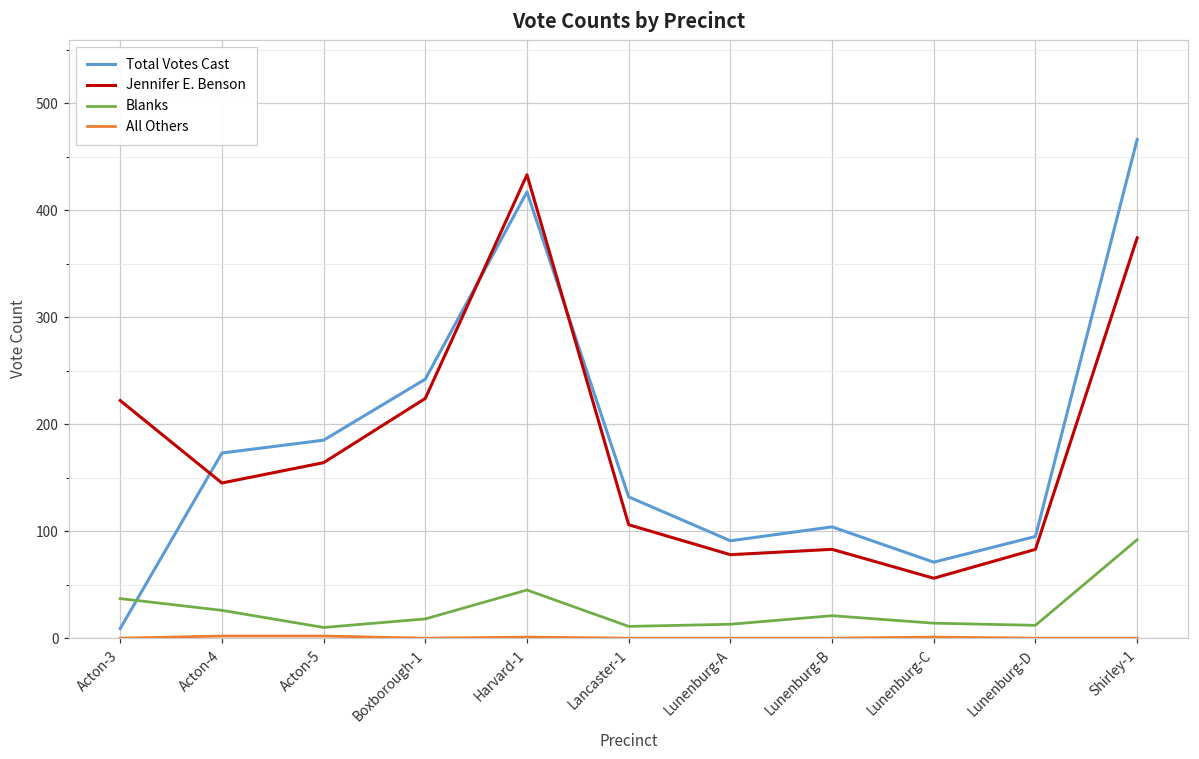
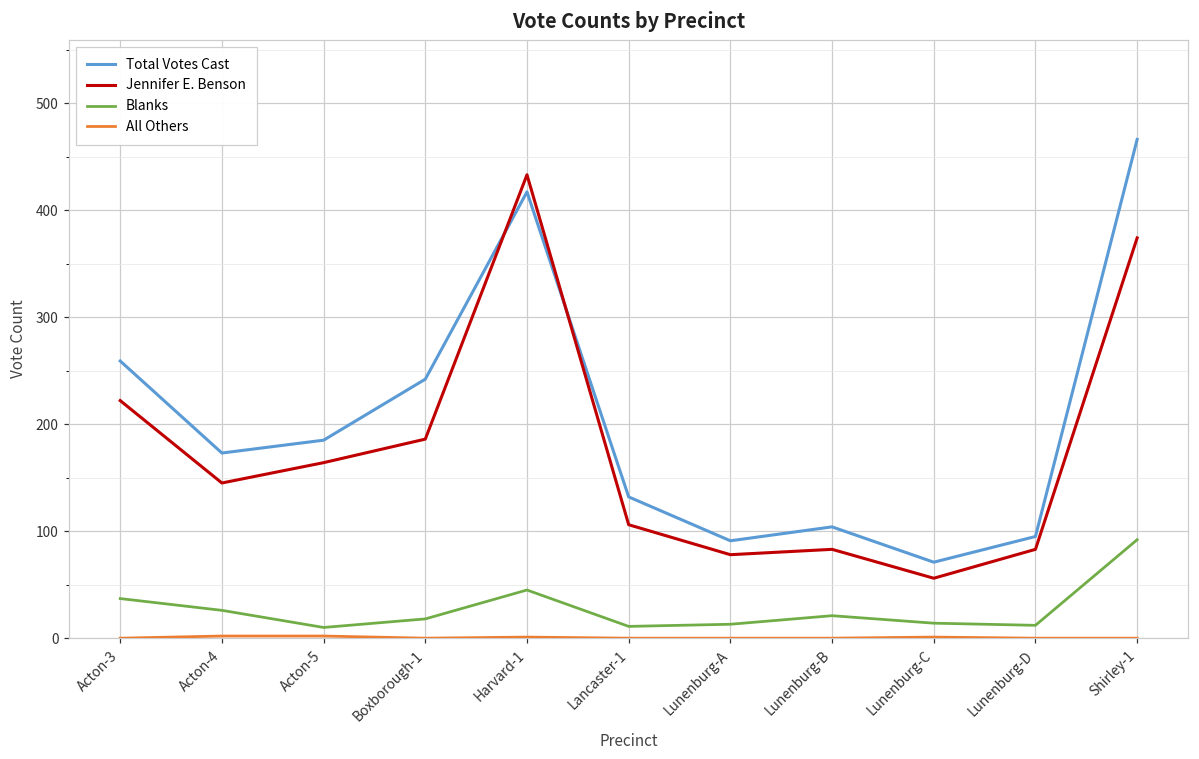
  {
    "Total Votes Cast": {
-     "Acton-3": 10,
+     "Acton-3": 260,
      "Acton-4": 170,
      "Acton-5": 190,
      "Boxborough-1": 240,
      "Harvard-1": 420,
      "Lancaster-1": 130,
      "Lunenburg-A": 90,
      "Lunenburg-B": 100,
      "Lunenburg-C": 70,
      "Lunenburg-D": 100,
      "Shirley-1": 470
    },
    "Jennifer E. Benson": {
      "Acton-3": 220,
      "Acton-4": 150,
      "Acton-5": 160,
-     "Boxborough-1": 220,
+     "Boxborough-1": 190,
      "Harvard-1": 430,
      "Lancaster-1": 110,
      "Lunenburg-A": 80,
      "Lunenburg-B": 80,
      "Lunenburg-C": 60,
      "Lunenburg-D": 80,
      "Shirley-1": 370
    },
    "Blanks": {
      "Acton-3": 40,
      "Acton-4": 30,
      "Acton-5": 10,
      "Boxborough-1": 20,
      "Harvard-1": 50,
      "Lancaster-1": 10,
      "Lunenburg-A": 10,
      "Lunenburg-B": 20,
      "Lunenburg-C": 10,
      "Lunenburg-D": 10,
      "Shirley-1": 90
    },
    "All Others": {
      "Acton-3": 0,
      "Acton-4": 0,
      "Acton-5": 0,
      "Boxborough-1": 0,
      "Harvard-1": 0,
      "Lancaster-1": 0,
      "Lunenburg-A": 0,
      "Lunenburg-B": 0,
      "Lunenburg-C": 0,
      "Lunenburg-D": 0,
      "Shirley-1": 0
    }
  }
